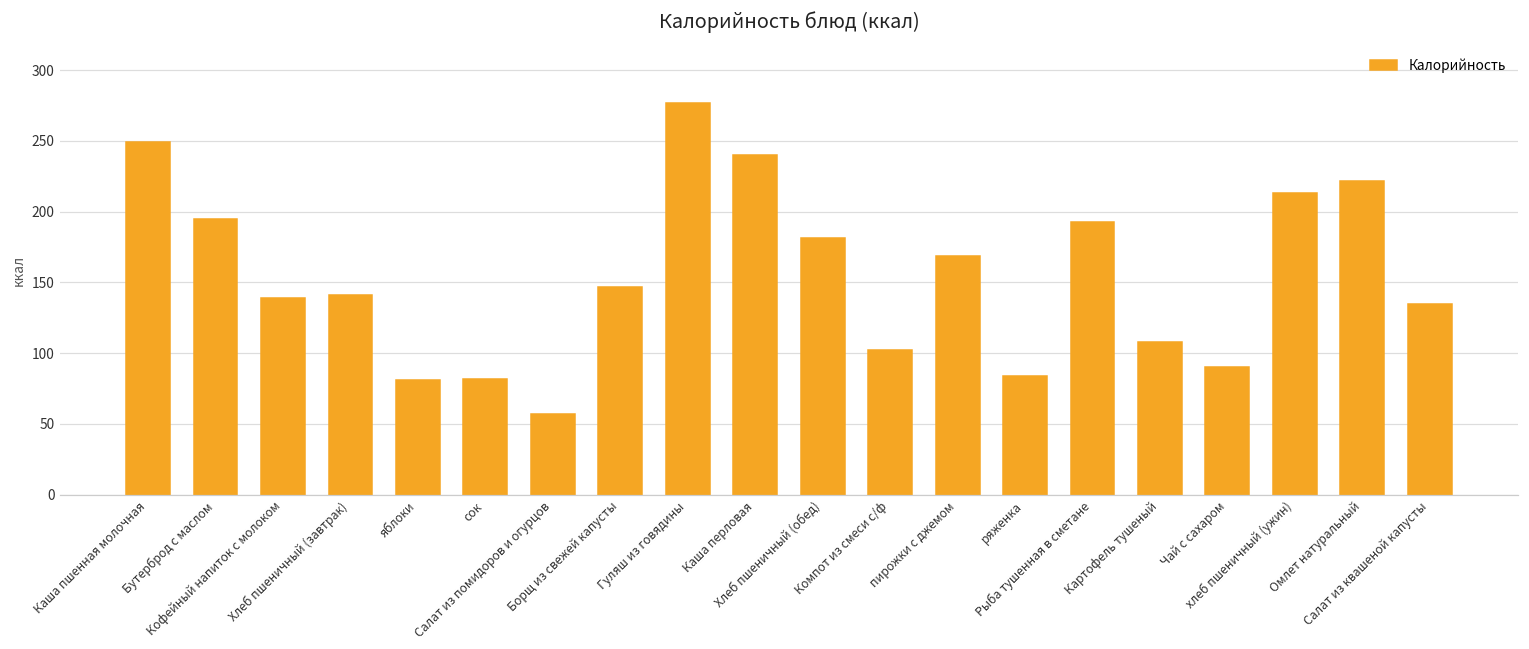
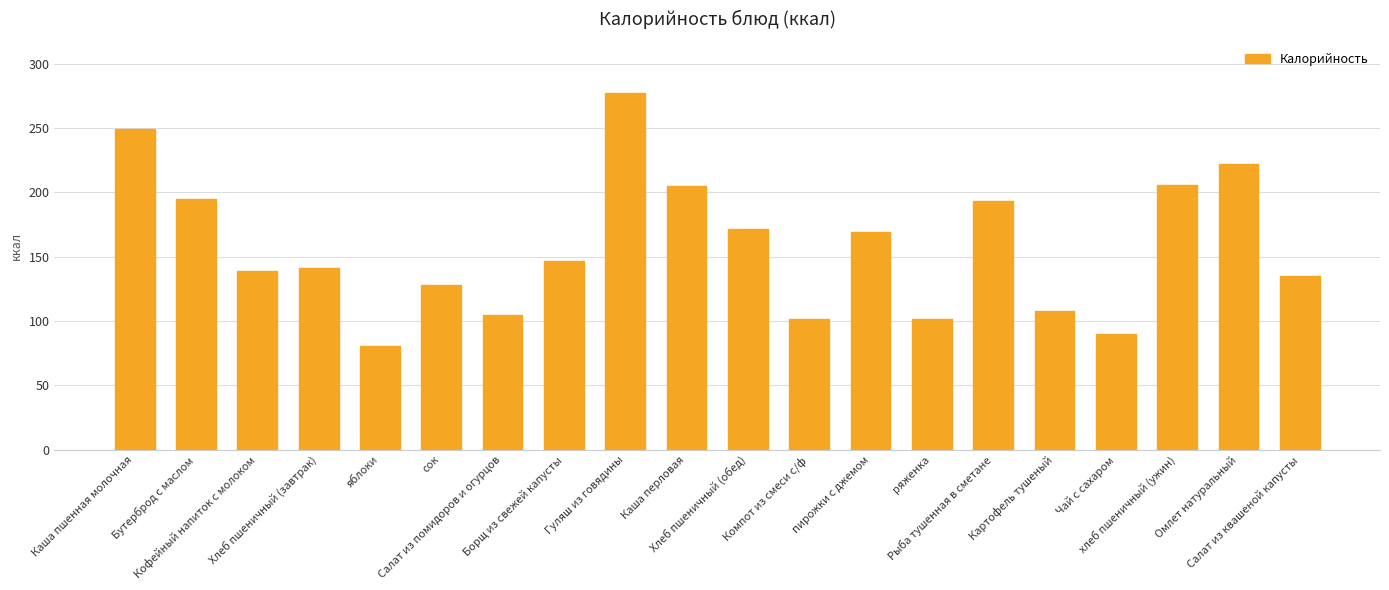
  {
    "Каша пшенная молочная": 249,
    "Бутерброд с маслом": 195,
    "Кофейный напиток с молоком": 139,
    "Хлеб пшеничный (завтрак)": 141,
    "яблоки": 81,
-   "сок": 82,
-   "Салат из помидоров и огурцов": 57,
+   "сок": 128,
+   "Салат из помидоров и огурцов": 105,
    "Борщ из свежей капусты": 147,
    "Гуляш из говядины": 277,
-   "Каша перловая": 240,
-   "Хлеб пшеничный (обед)": 182,
+   "Каша перловая": 205,
+   "Хлеб пшеничный (обед)": 171,
    "Компот из смеси с/ф": 102,
    "пирожки с джемом": 169,
-   "ряженка": 84,
+   "ряженка": 102,
    "Рыба тушенная в сметане": 193,
    "Картофель тушеный": 108,
    "Чай с сахаром": 90,
-   "хлеб пшеничный (ужин)": 213,
+   "хлеб пшеничный (ужин)": 206,
    "Омлет натуральный": 222,
    "Салат из квашеной капусты": 135
  }
